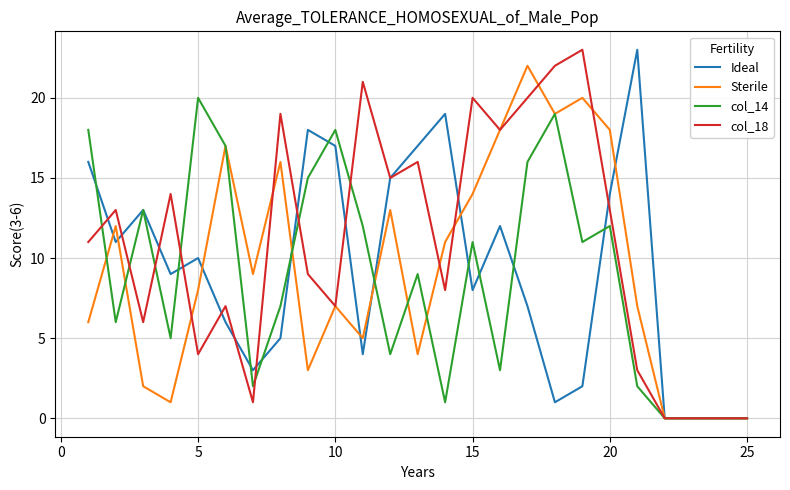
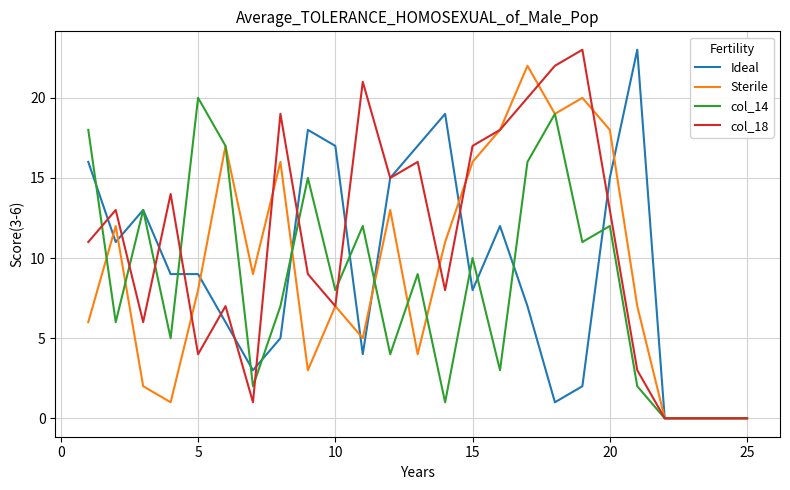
  {
    "Ideal": {
-     "5": 10,
+     "5": 9,
      "10": 17,
      "15": 8,
-     "20": 14
+     "20": 15
    },
    "Sterile": {
      "5": 8,
-     "15": 14,
+     "15": 16,
      "20": 18
    },
    "col_14": {
      "5": 20,
-     "10": 18,
-     "15": 11,
+     "10": 8,
+     "15": 10,
      "20": 12
    },
    "col_18": {
      "5": 4,
-     "15": 20,
+     "15": 17,
      "20": 13
    }
  }
